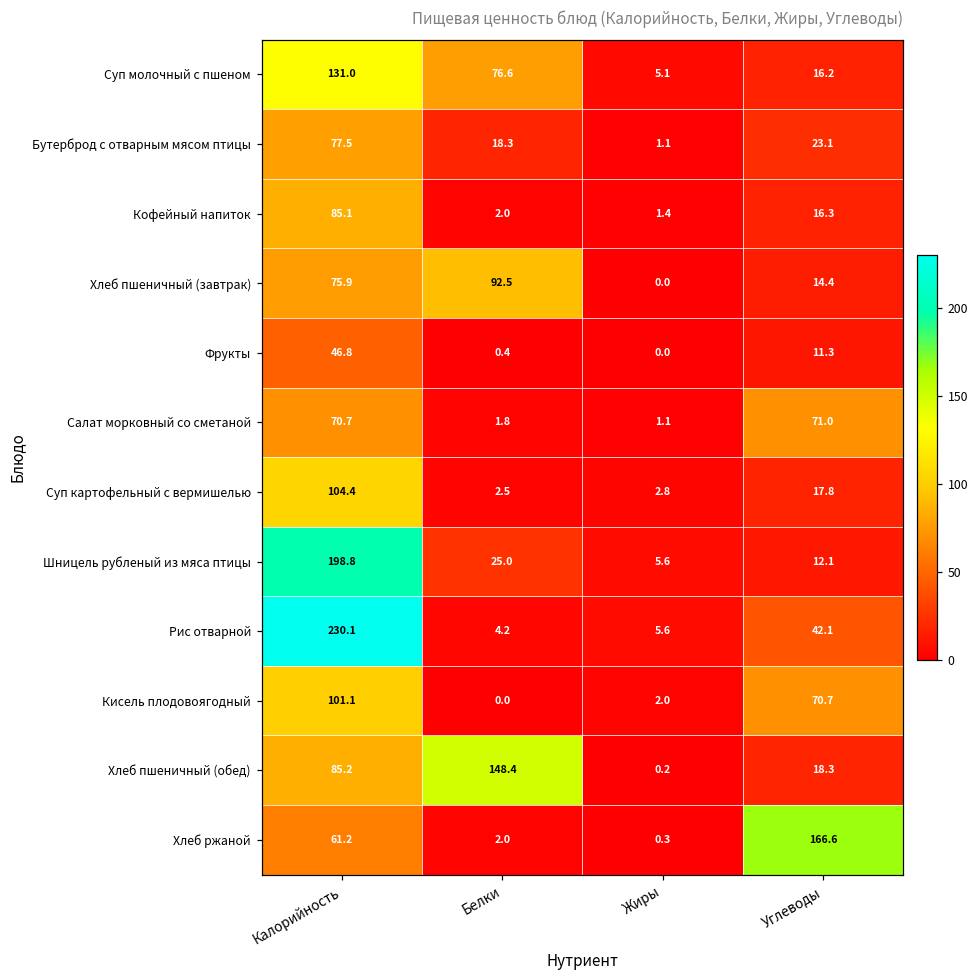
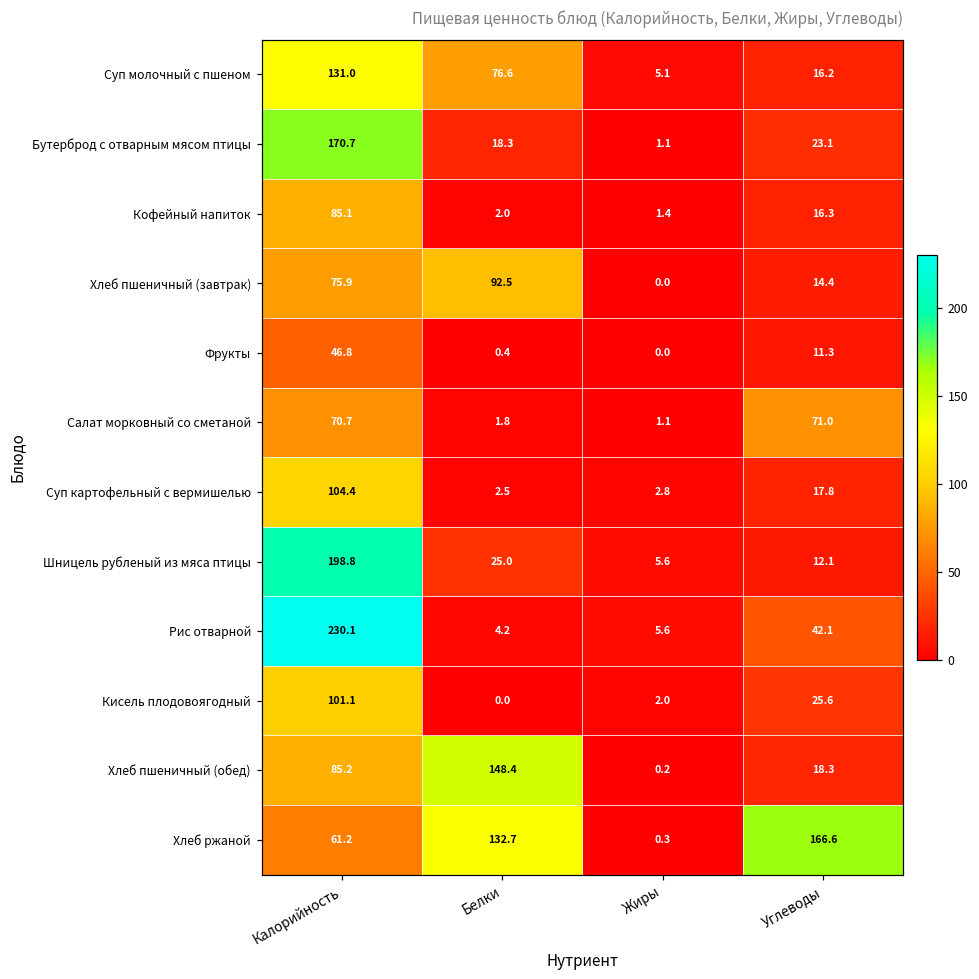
  {
    "Суп молочный с пшеном": {
      "Калорийность": 131.0,
      "Белки": 76.6,
      "Жиры": 5.1,
      "Углеводы": 16.2
    },
    "Бутерброд с отварным мясом птицы": {
-     "Калорийность": 77.5,
+     "Калорийность": 170.7,
      "Белки": 18.3,
      "Жиры": 1.1,
      "Углеводы": 23.1
    },
    "Кофейный напиток": {
      "Калорийность": 85.1,
      "Белки": 2.0,
      "Жиры": 1.4,
      "Углеводы": 16.3
    },
    "Хлеб пшеничный (завтрак)": {
      "Калорийность": 75.9,
      "Белки": 92.5,
      "Жиры": 0.0,
      "Углеводы": 14.4
    },
    "Фрукты": {
      "Калорийность": 46.8,
      "Белки": 0.4,
      "Жиры": 0.0,
      "Углеводы": 11.3
    },
    "Салат морковный со сметаной": {
      "Калорийность": 70.7,
      "Белки": 1.8,
      "Жиры": 1.1,
      "Углеводы": 71.0
    },
    "Суп картофельный с вермишелью": {
      "Калорийность": 104.4,
      "Белки": 2.5,
      "Жиры": 2.8,
      "Углеводы": 17.8
    },
    "Шницель рубленый из мяса птицы": {
      "Калорийность": 198.8,
      "Белки": 25.0,
      "Жиры": 5.6,
      "Углеводы": 12.1
    },
    "Рис отварной": {
      "Калорийность": 230.1,
      "Белки": 4.2,
      "Жиры": 5.6,
      "Углеводы": 42.1
    },
    "Кисель плодовоягодный": {
      "Калорийность": 101.1,
      "Белки": 0.0,
      "Жиры": 2.0,
-     "Углеводы": 70.7
+     "Углеводы": 25.6
    },
    "Хлеб пшеничный (обед)": {
      "Калорийность": 85.2,
      "Белки": 148.4,
      "Жиры": 0.2,
      "Углеводы": 18.3
    },
    "Хлеб ржаной": {
      "Калорийность": 61.2,
-     "Белки": 2.0,
+     "Белки": 132.7,
      "Жиры": 0.3,
      "Углеводы": 166.6
    }
  }
